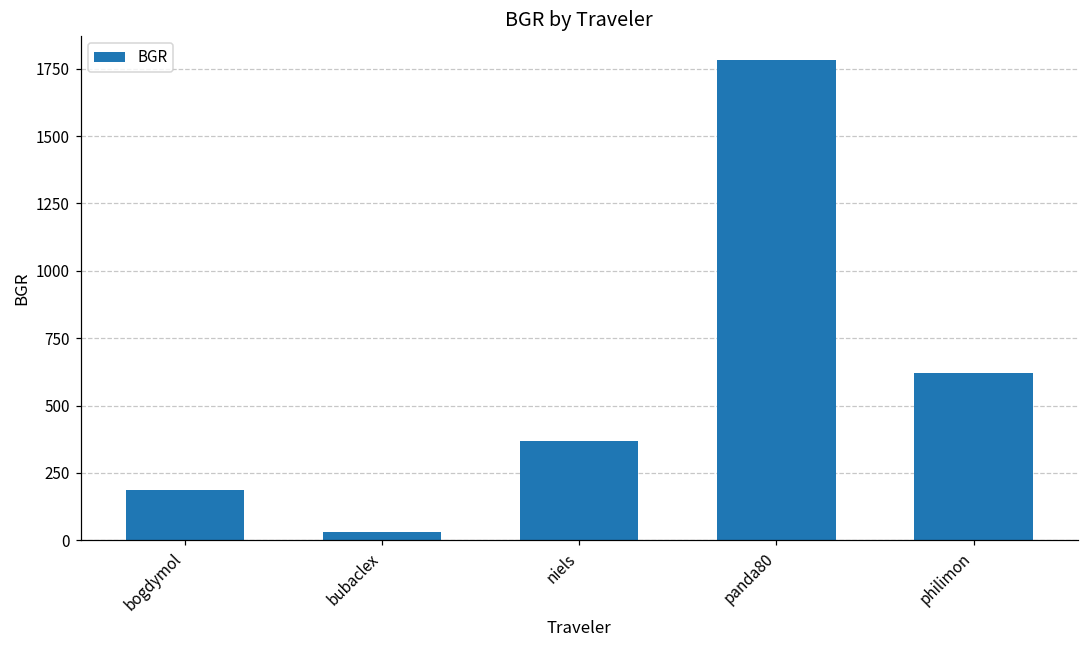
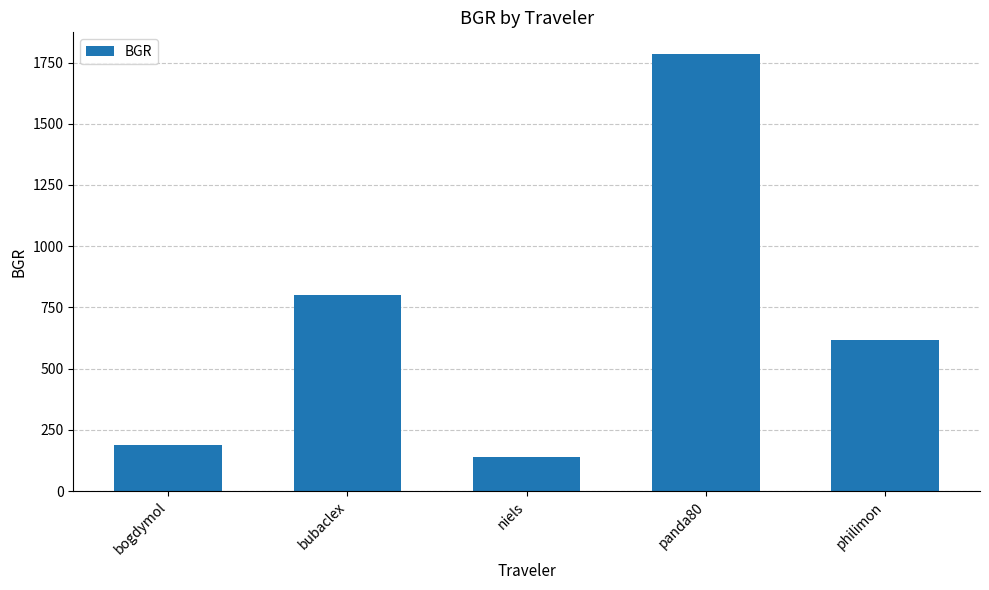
  {
    "bogdymol": 190,
-   "bubaclex": 30,
-   "niels": 370,
+   "bubaclex": 800,
+   "niels": 140,
    "panda80": 1780,
    "philimon": 620
  }
